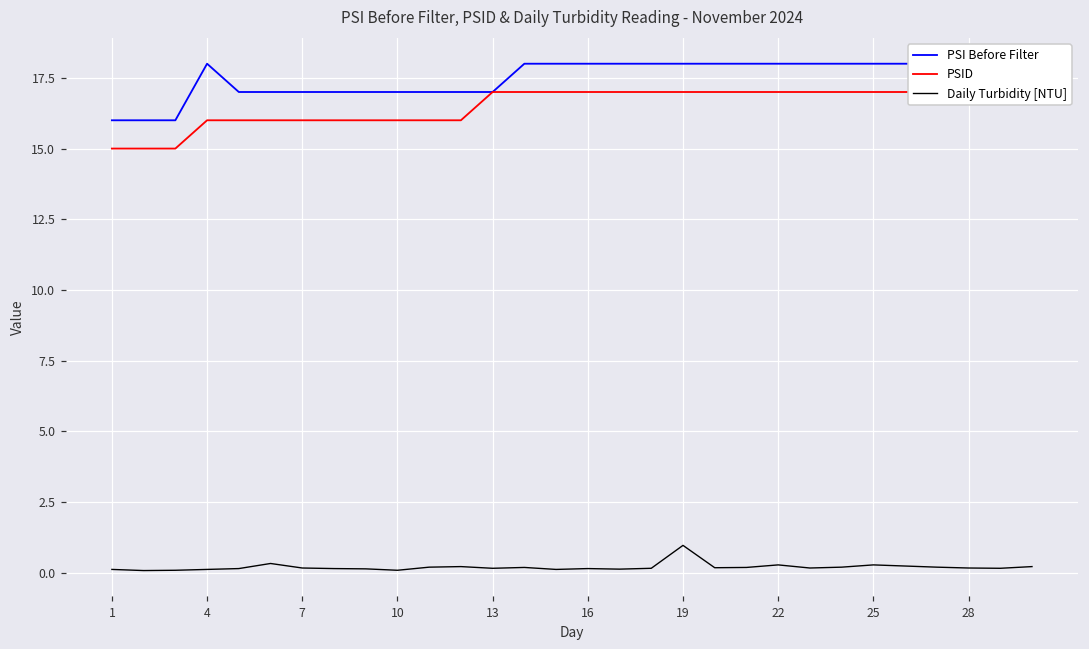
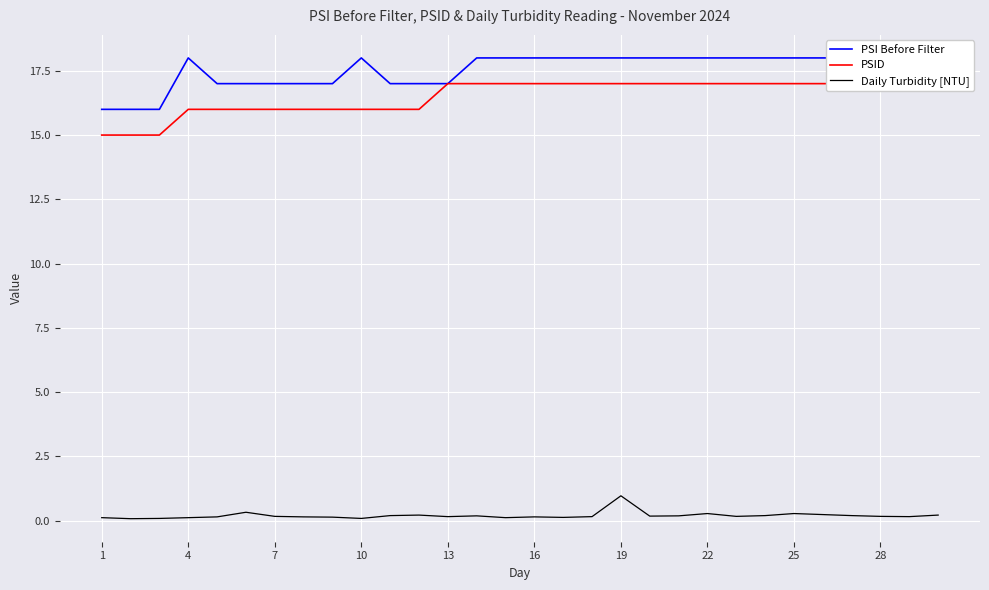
  {
    "PSI Before Filter": {
      "1": 16,
      "4": 18,
      "7": 17,
-     "10": 17,
+     "10": 18,
      "16": 18,
      "19": 18,
      "22": 18,
      "25": 18
    },
    "PSID": {
      "1": 15,
      "4": 16,
      "7": 16,
      "10": 16,
      "16": 17,
      "19": 17,
      "22": 17,
      "25": 17
    },
    "Daily Turbidity [NTU]": {
      "1": 0.1,
      "4": 0.1,
      "7": 0.2,
      "10": 0,
      "13": 0.2,
      "16": 0.2,
      "19": 1,
      "22": 0.3,
      "25": 0.3,
      "28": 0.2
    }
  }
